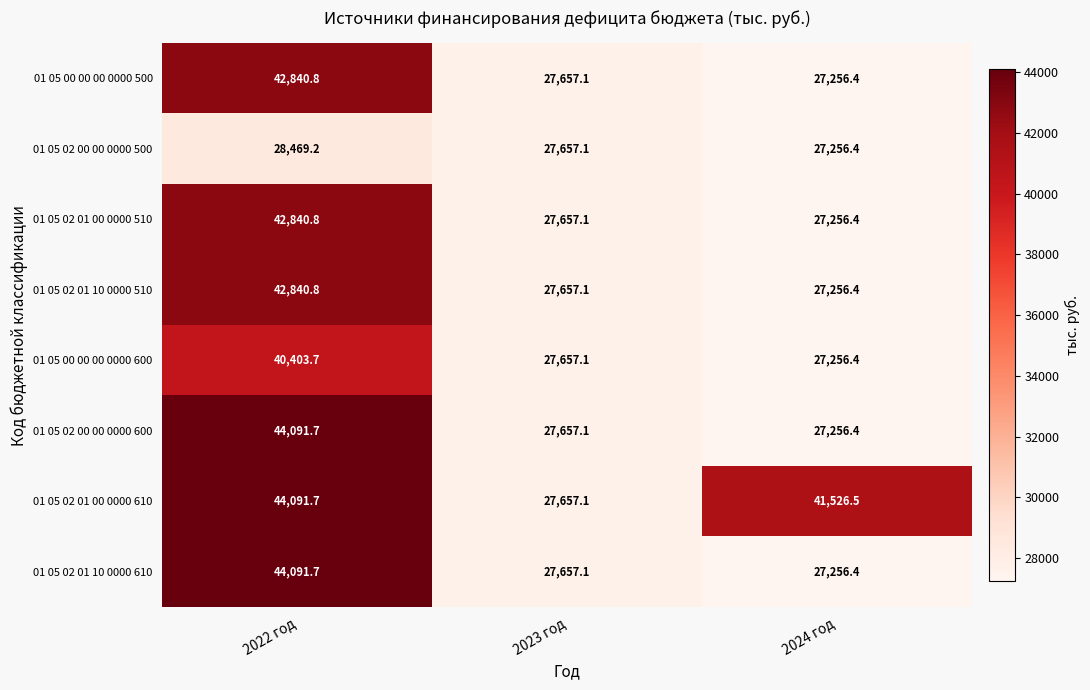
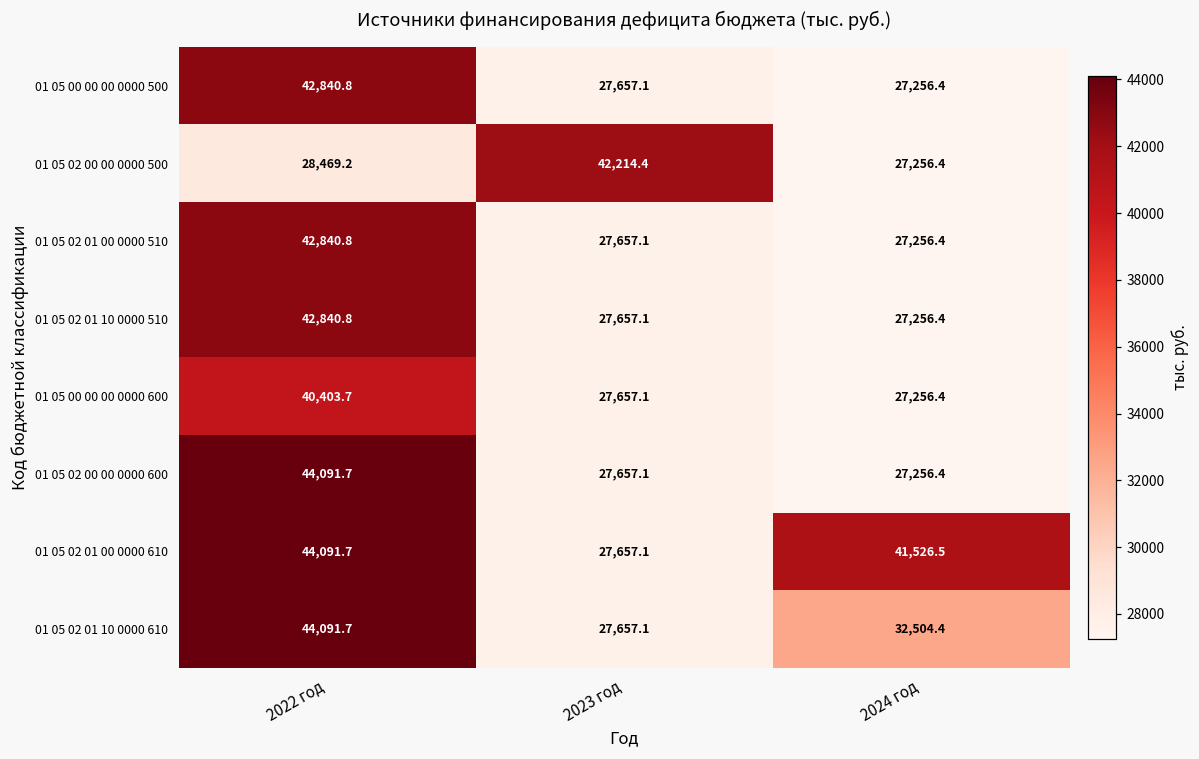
  {
    "01 05 00 00 00 0000 500": {
      "2022 год": "42,840.8",
      "2023 год": "27,657.1",
      "2024 год": "27,256.4"
    },
    "01 05 02 00 00 0000 500": {
      "2022 год": "28,469.2",
-     "2023 год": "27,657.1",
+     "2023 год": "42,214.4",
      "2024 год": "27,256.4"
    },
    "01 05 02 01 00 0000 510": {
      "2022 год": "42,840.8",
      "2023 год": "27,657.1",
      "2024 год": "27,256.4"
    },
    "01 05 02 01 10 0000 510": {
      "2022 год": "42,840.8",
      "2023 год": "27,657.1",
      "2024 год": "27,256.4"
    },
    "01 05 00 00 00 0000 600": {
      "2022 год": "40,403.7",
      "2023 год": "27,657.1",
      "2024 год": "27,256.4"
    },
    "01 05 02 00 00 0000 600": {
      "2022 год": "44,091.7",
      "2023 год": "27,657.1",
      "2024 год": "27,256.4"
    },
    "01 05 02 01 00 0000 610": {
      "2022 год": "44,091.7",
      "2023 год": "27,657.1",
      "2024 год": "41,526.5"
    },
    "01 05 02 01 10 0000 610": {
      "2022 год": "44,091.7",
      "2023 год": "27,657.1",
-     "2024 год": "27,256.4"
+     "2024 год": "32,504.4"
    }
  }
